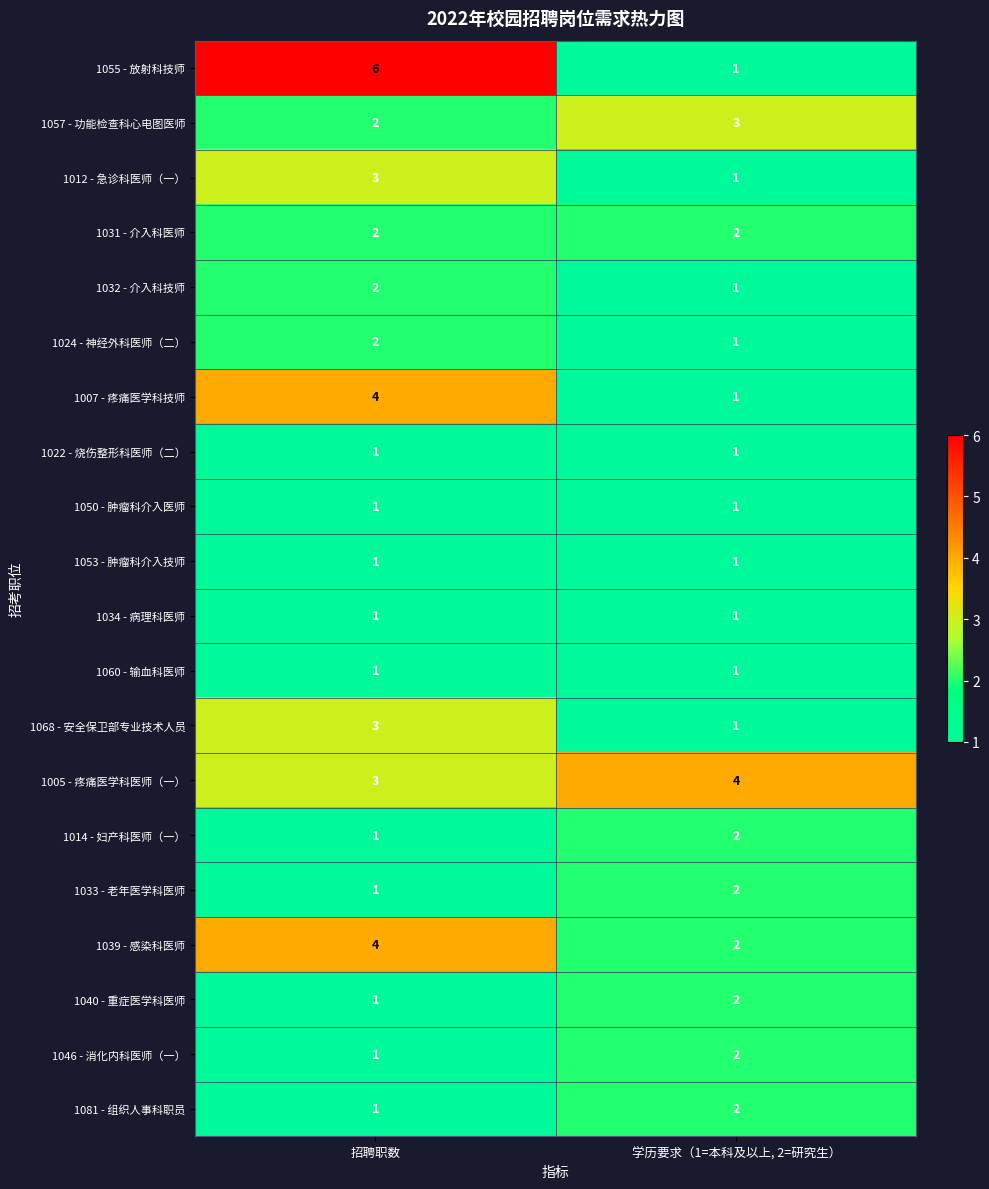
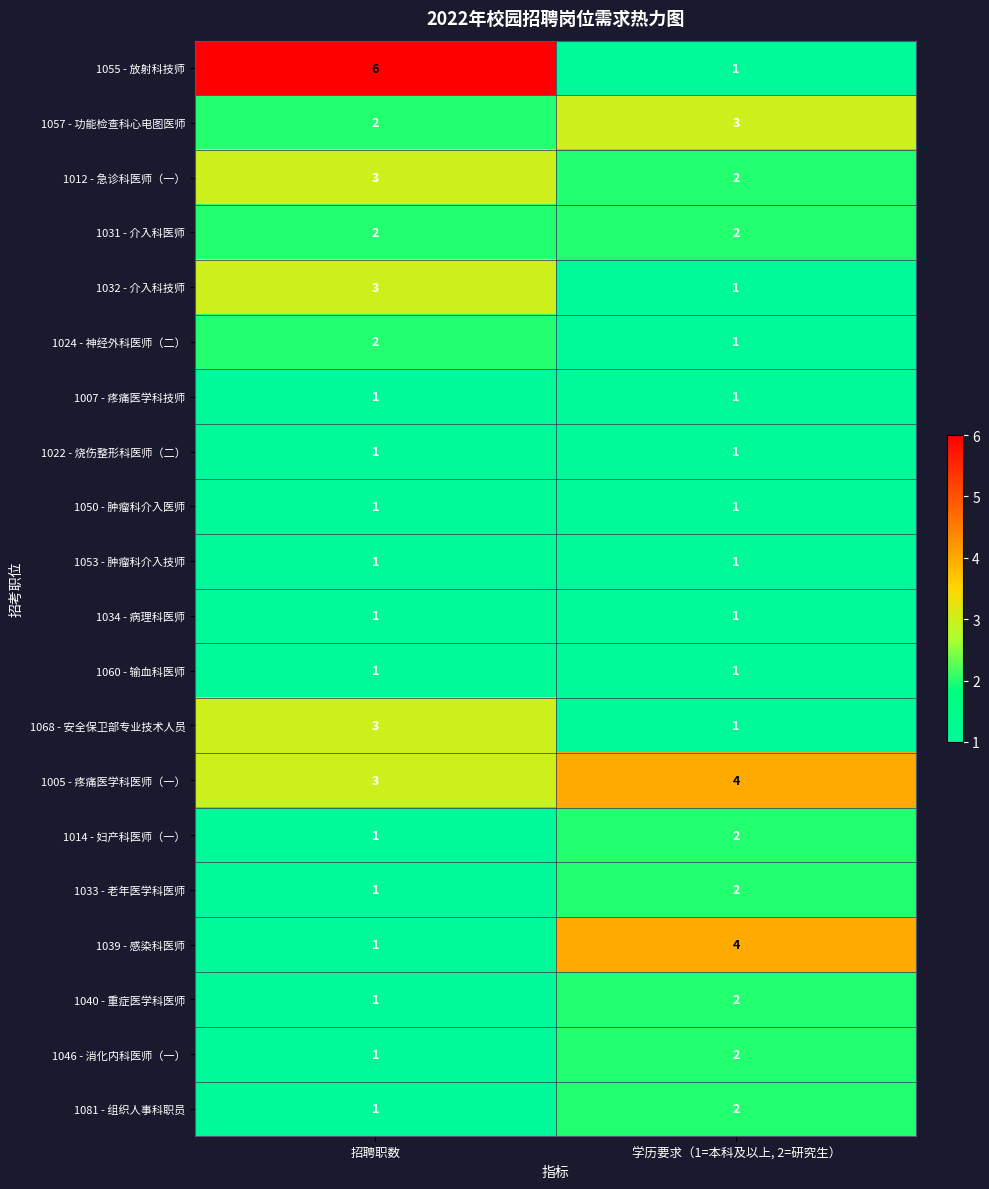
  {
    "1055 - 放射科技师": {
      "招聘职数": 6,
      "学历要求（1=本科及以上, 2=研究生）": 1
    },
    "1057 - 功能检查科心电图医师": {
      "招聘职数": 2,
      "学历要求（1=本科及以上, 2=研究生）": 3
    },
    "1012 - 急诊科医师（一）": {
      "招聘职数": 3,
-     "学历要求（1=本科及以上, 2=研究生）": 1
+     "学历要求（1=本科及以上, 2=研究生）": 2
    },
    "1031 - 介入科医师": {
      "招聘职数": 2,
      "学历要求（1=本科及以上, 2=研究生）": 2
    },
    "1032 - 介入科技师": {
-     "招聘职数": 2,
+     "招聘职数": 3,
      "学历要求（1=本科及以上, 2=研究生）": 1
    },
    "1024 - 神经外科医师（二）": {
      "招聘职数": 2,
      "学历要求（1=本科及以上, 2=研究生）": 1
    },
    "1007 - 疼痛医学科技师": {
-     "招聘职数": 4,
+     "招聘职数": 1,
      "学历要求（1=本科及以上, 2=研究生）": 1
    },
    "1022 - 烧伤整形科医师（二）": {
      "招聘职数": 1,
      "学历要求（1=本科及以上, 2=研究生）": 1
    },
    "1050 - 肿瘤科介入医师": {
      "招聘职数": 1,
      "学历要求（1=本科及以上, 2=研究生）": 1
    },
    "1053 - 肿瘤科介入技师": {
      "招聘职数": 1,
      "学历要求（1=本科及以上, 2=研究生）": 1
    },
    "1034 - 病理科医师": {
      "招聘职数": 1,
      "学历要求（1=本科及以上, 2=研究生）": 1
    },
    "1060 - 输血科医师": {
      "招聘职数": 1,
      "学历要求（1=本科及以上, 2=研究生）": 1
    },
    "1068 - 安全保卫部专业技术人员": {
      "招聘职数": 3,
      "学历要求（1=本科及以上, 2=研究生）": 1
    },
    "1005 - 疼痛医学科医师（一）": {
      "招聘职数": 3,
      "学历要求（1=本科及以上, 2=研究生）": 4
    },
    "1014 - 妇产科医师（一）": {
      "招聘职数": 1,
      "学历要求（1=本科及以上, 2=研究生）": 2
    },
    "1033 - 老年医学科医师": {
      "招聘职数": 1,
      "学历要求（1=本科及以上, 2=研究生）": 2
    },
    "1039 - 感染科医师": {
-     "招聘职数": 4,
-     "学历要求（1=本科及以上, 2=研究生）": 2
+     "招聘职数": 1,
+     "学历要求（1=本科及以上, 2=研究生）": 4
    },
    "1040 - 重症医学科医师": {
      "招聘职数": 1,
      "学历要求（1=本科及以上, 2=研究生）": 2
    },
    "1046 - 消化内科医师（一）": {
      "招聘职数": 1,
      "学历要求（1=本科及以上, 2=研究生）": 2
    },
    "1081 - 组织人事科职员": {
      "招聘职数": 1,
      "学历要求（1=本科及以上, 2=研究生）": 2
    }
  }
